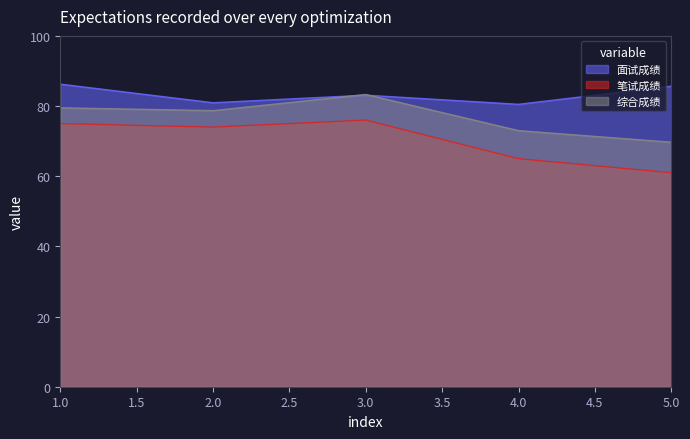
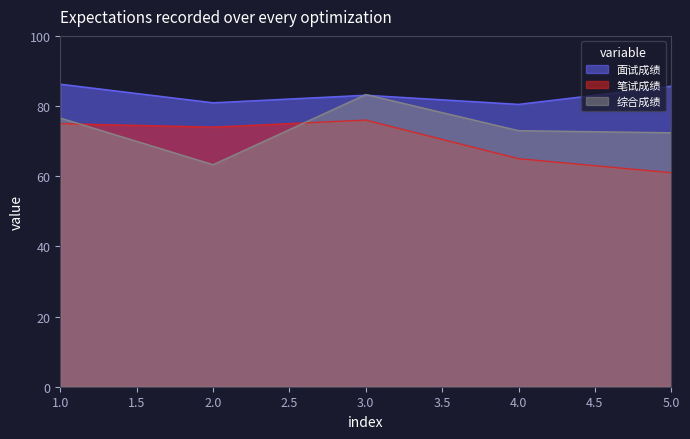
  {
    "面试成绩": {
      "1.0": 86,
      "2.0": 81,
      "4.0": 81,
      "5.0": 86
    },
    "笔试成绩": {
      "1.0": 75,
      "2.0": 74,
      "3.0": 76,
      "4.0": 65,
      "5.0": 61
    },
    "综合成绩": {
-     "1.0": 80,
-     "2.0": 79,
+     "1.0": 77,
+     "2.0": 63,
      "4.0": 73,
-     "5.0": 70
+     "5.0": 72
    }
  }
